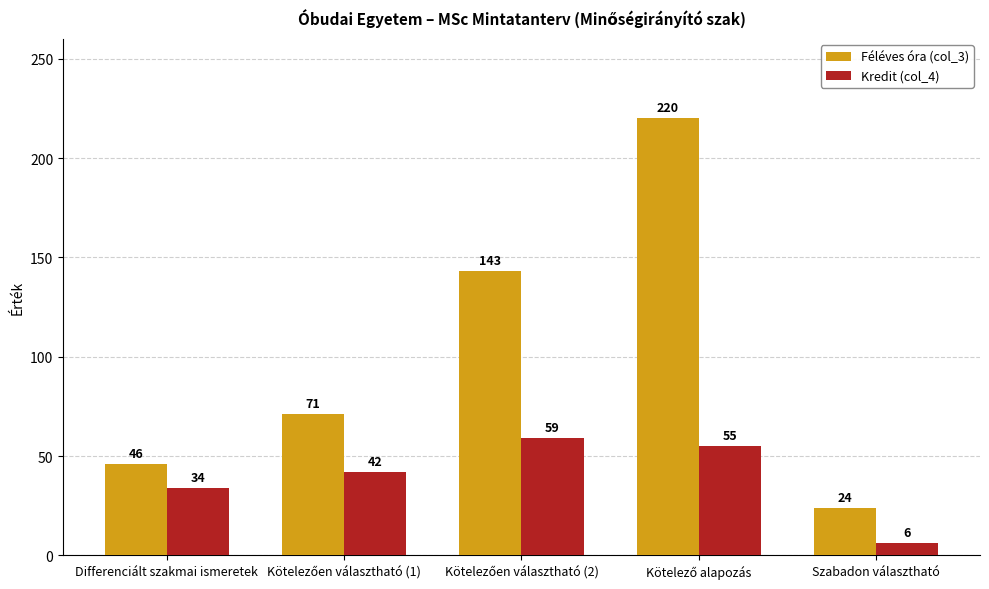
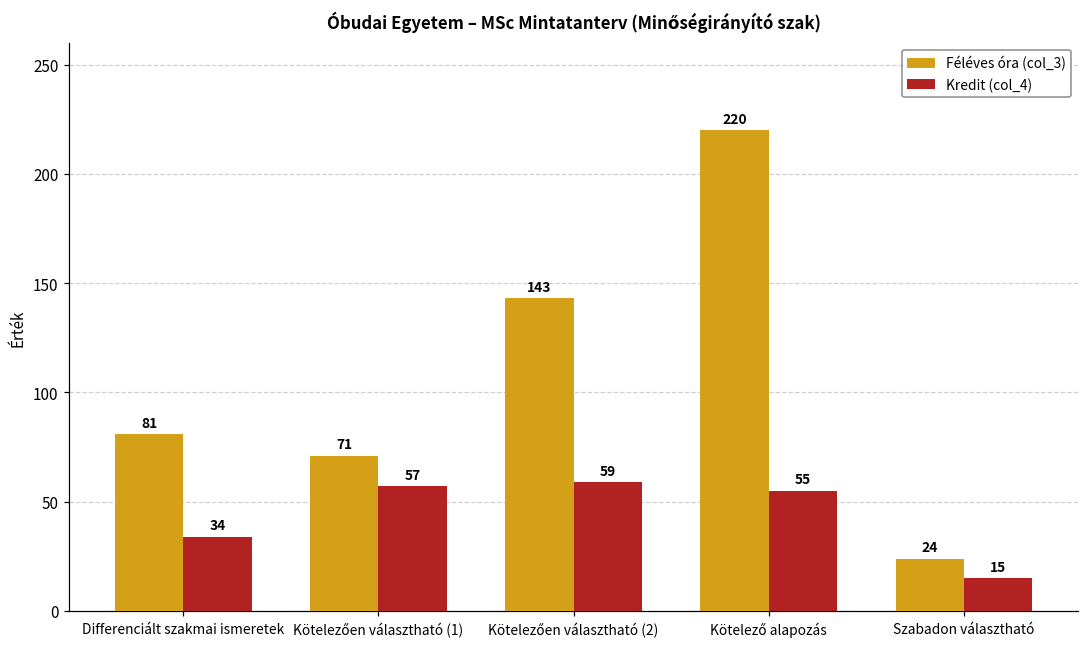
  {
    "Féléves óra (col_3)": {
-     "Differenciált szakmai ismeretek": 46,
+     "Differenciált szakmai ismeretek": 81,
      "Kötelezően választható (1)": 71,
      "Kötelezően választható (2)": 143,
      "Kötelező alapozás": 220,
      "Szabadon választható": 24
    },
    "Kredit (col_4)": {
      "Differenciált szakmai ismeretek": 34,
-     "Kötelezően választható (1)": 42,
+     "Kötelezően választható (1)": 57,
      "Kötelezően választható (2)": 59,
      "Kötelező alapozás": 55,
-     "Szabadon választható": 6
+     "Szabadon választható": 15
    }
  }
